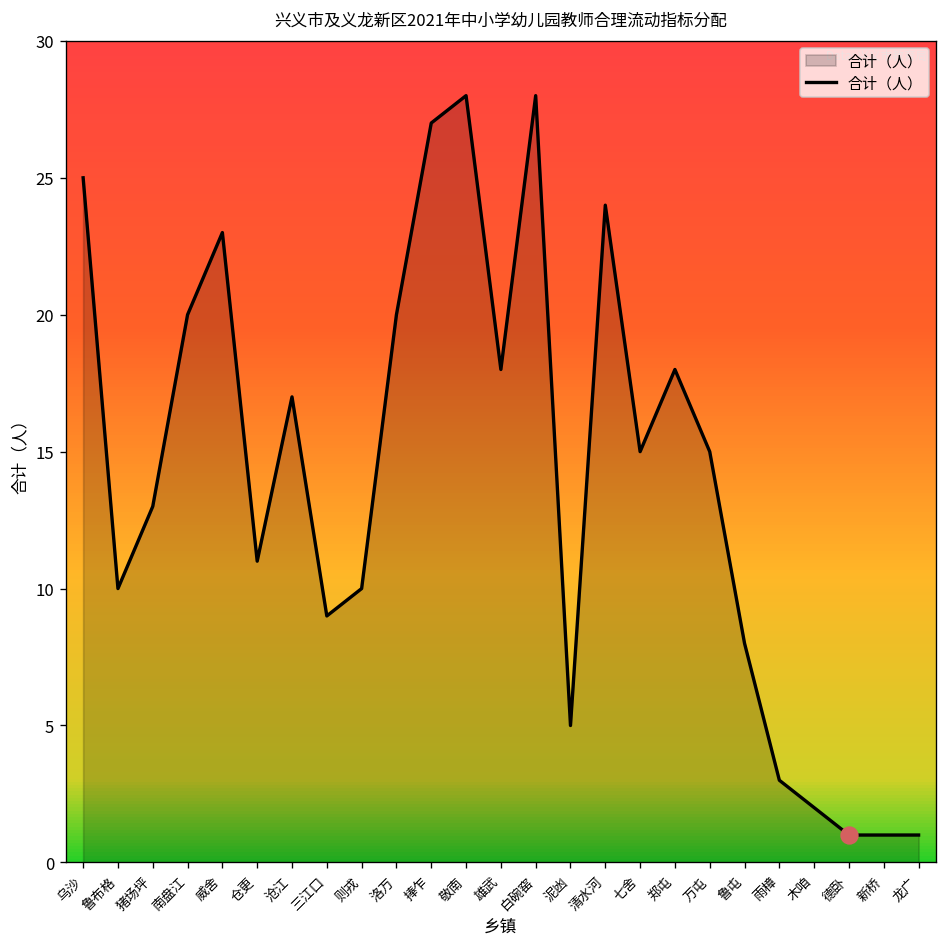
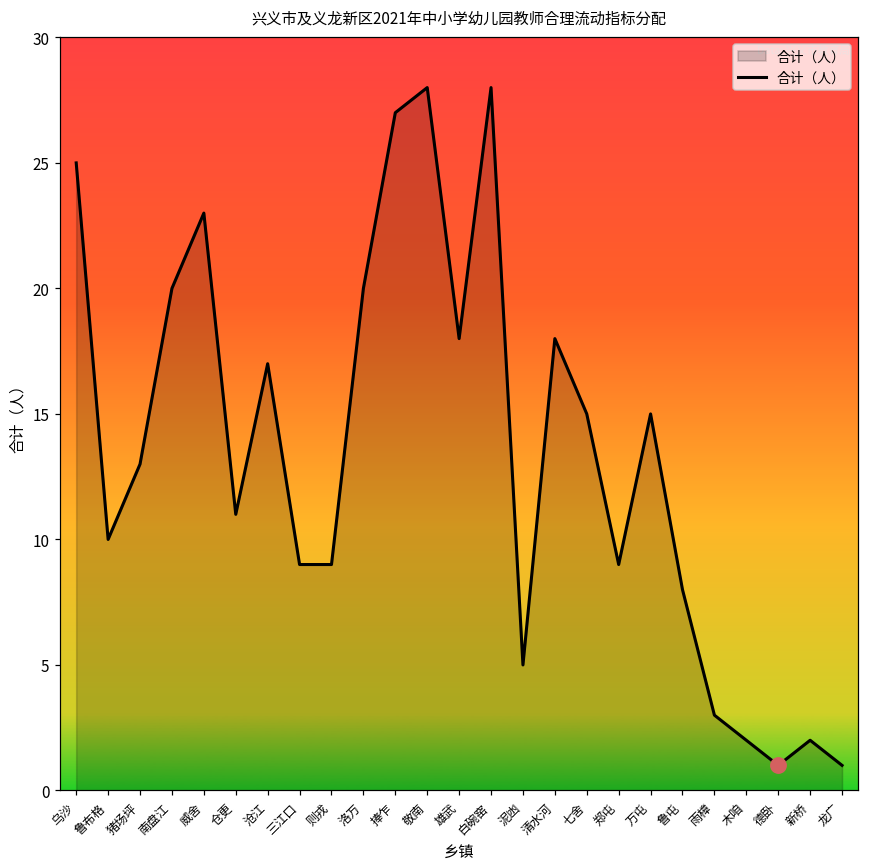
  {
    "合计（人）": {
      "乌沙": 25,
      "鲁布格": 10,
      "猪场坪": 13,
      "南盘江": 20,
      "威舍": 23,
      "仓更": 11,
      "沧江": 17,
      "三江口": 9,
-     "则戎": 10,
+     "则戎": 9,
      "洛万": 20,
      "捧乍": 27,
      "敬南": 28,
      "雄武": 18,
      "白碗窑": 28,
      "泥凼": 5,
-     "清水河": 24,
+     "清水河": 18,
      "七舍": 15,
-     "郑屯": 18,
+     "郑屯": 9,
      "万屯": 15,
      "鲁屯": 8,
      "雨樟": 3,
      "木咱": 2,
-     "新桥": 1,
+     "新桥": 2,
      "龙广": 1
    }
  }
